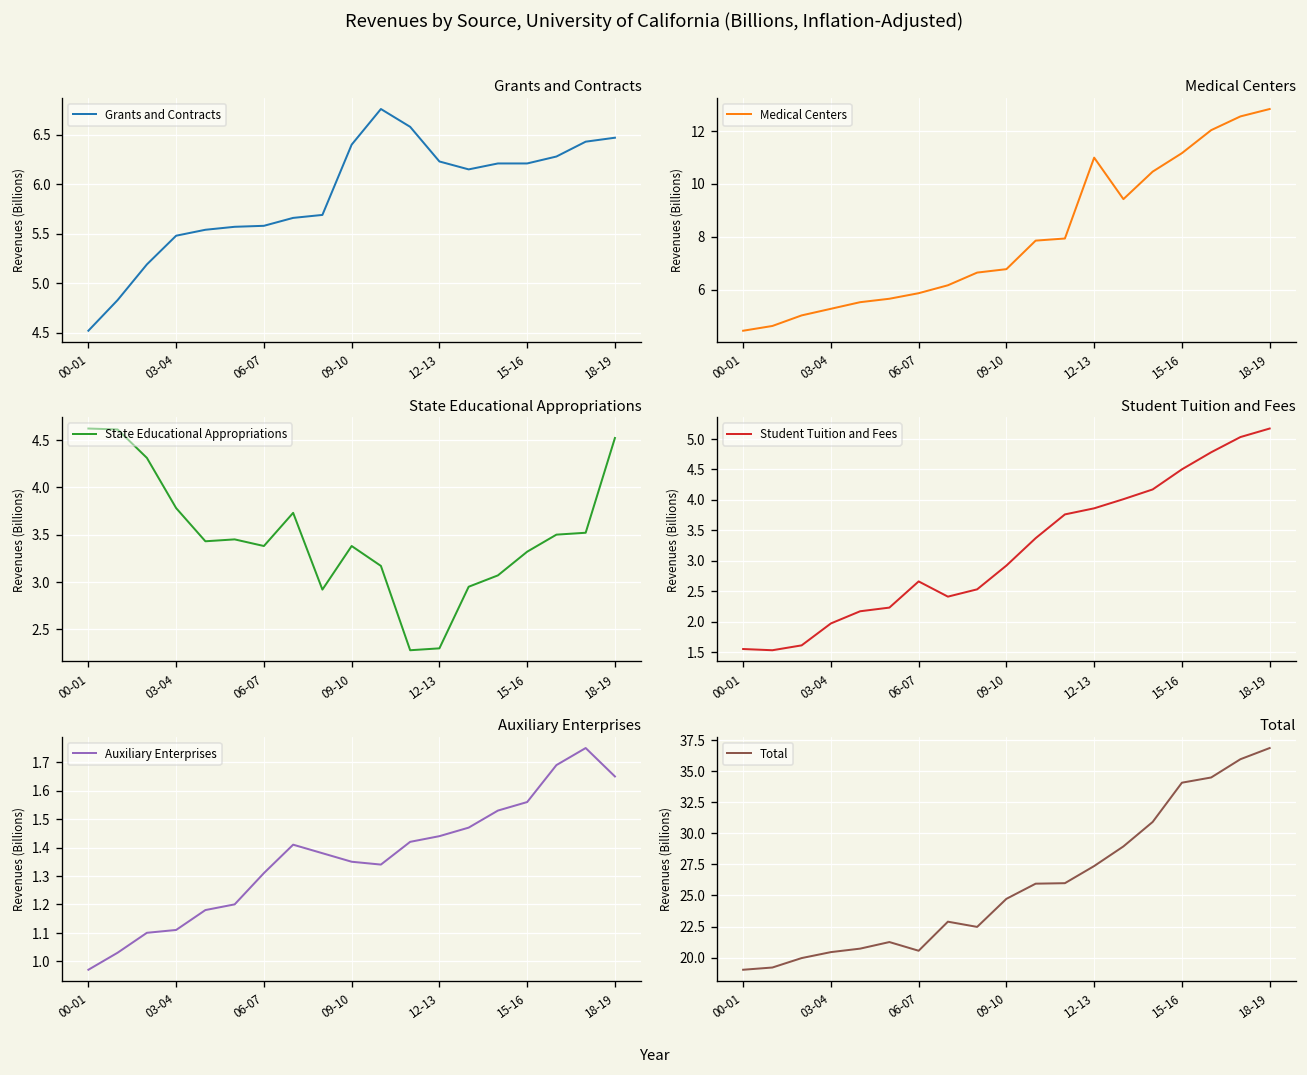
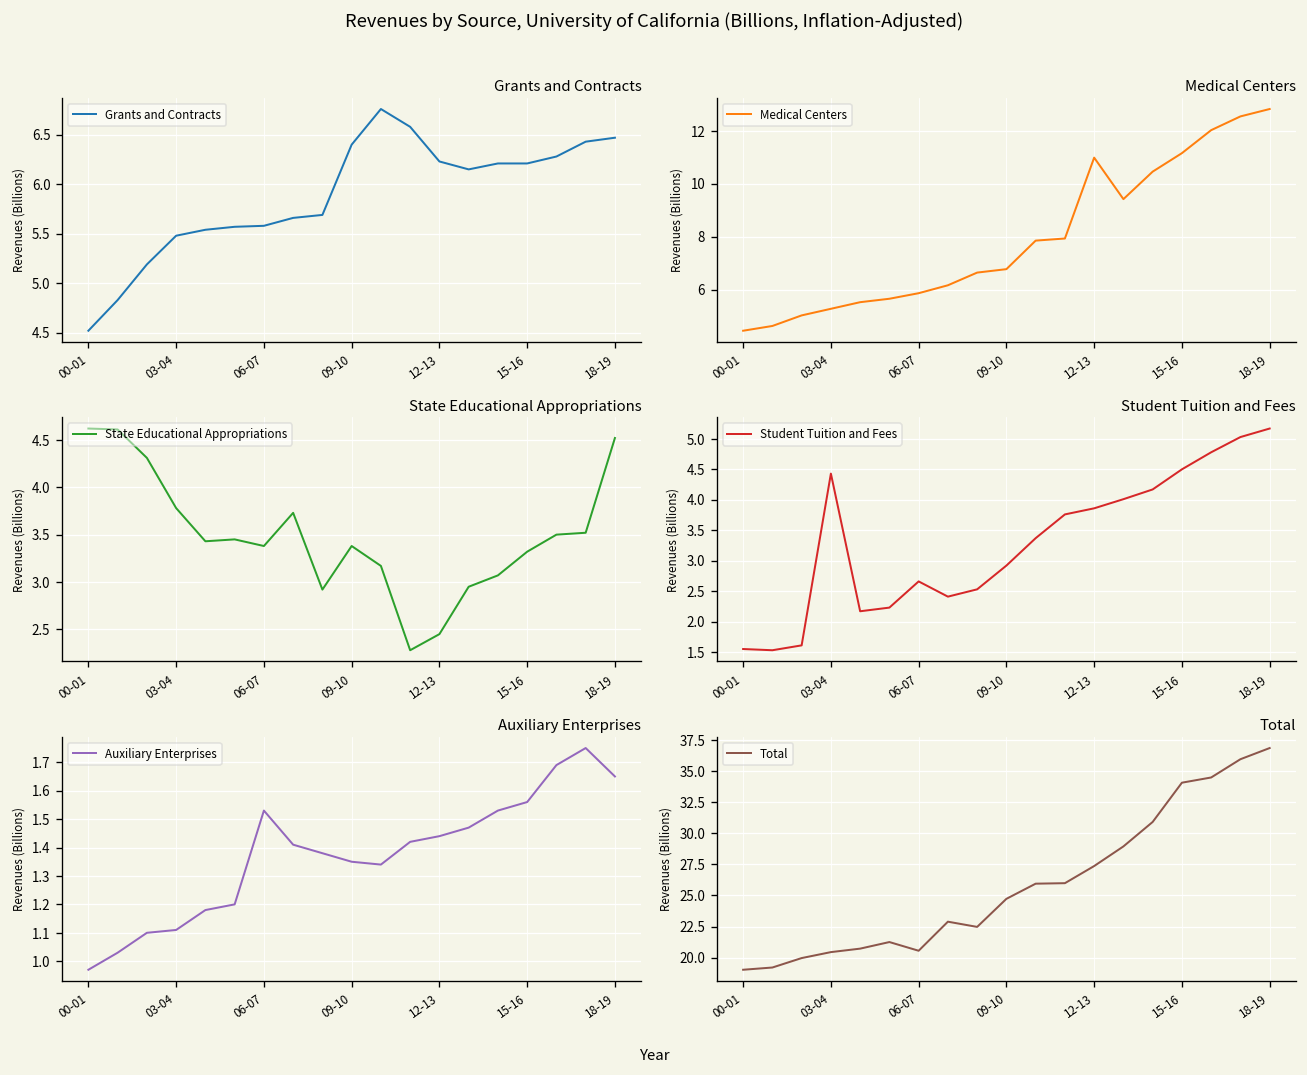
  {
    "Grants and Contracts": {
      "00-01": 4.5,
      "03-04": 5.5,
      "06-07": 5.6,
      "09-10": 6.4,
      "12-13": 6.2,
      "15-16": 6.2,
      "18-19": 6.5
    },
    "Medical Centers": {
      "00-01": 4.4,
      "03-04": 5.3,
      "06-07": 5.9,
      "09-10": 6.8,
      "12-13": 11.0,
      "15-16": 11.2,
      "18-19": 12.8
    },
    "State Educational Appropriations": {
      "03-04": 3.8,
      "06-07": 3.4,
      "09-10": 3.4,
-     "12-13": 2.3,
+     "12-13": 2.5,
      "15-16": 3.3,
      "18-19": 4.5
    },
    "Student Tuition and Fees": {
      "00-01": 1.6,
-     "03-04": 2.0,
+     "03-04": 4.4,
      "06-07": 2.7,
      "09-10": 2.9,
      "12-13": 3.9,
      "15-16": 4.5,
      "18-19": 5.2
    },
    "Auxiliary Enterprises": {
      "00-01": 0.97,
      "03-04": 1.11,
-     "06-07": 1.31,
+     "06-07": 1.53,
      "09-10": 1.35,
      "12-13": 1.44,
      "15-16": 1.56,
      "18-19": 1.65
    },
    "Total": {
      "00-01": 19.0,
      "03-04": 20.4,
      "06-07": 20.6,
      "09-10": 24.7,
      "12-13": 27.4,
      "15-16": 34.1,
      "18-19": 36.9
    }
  }
